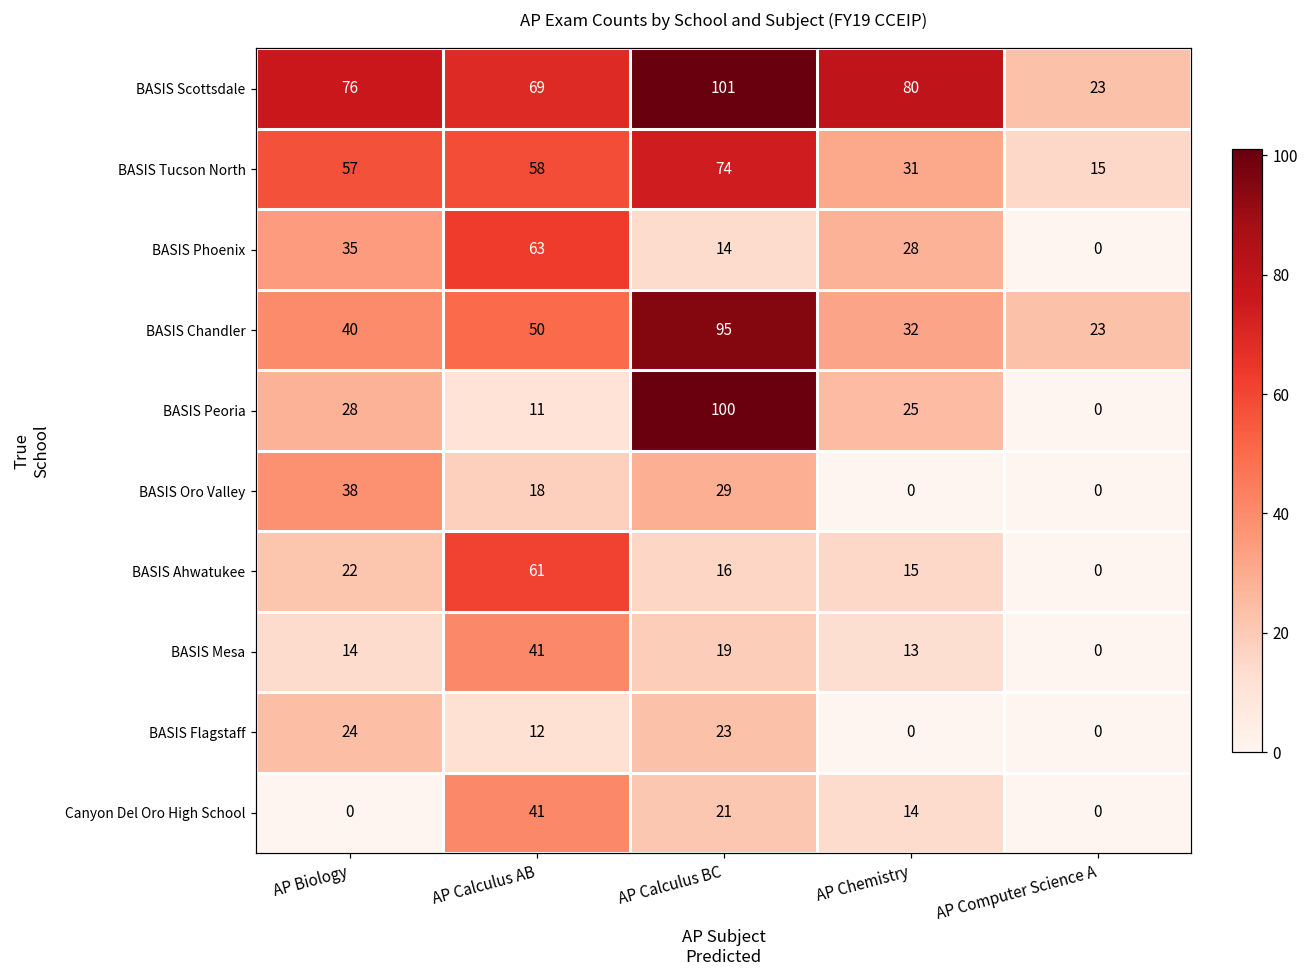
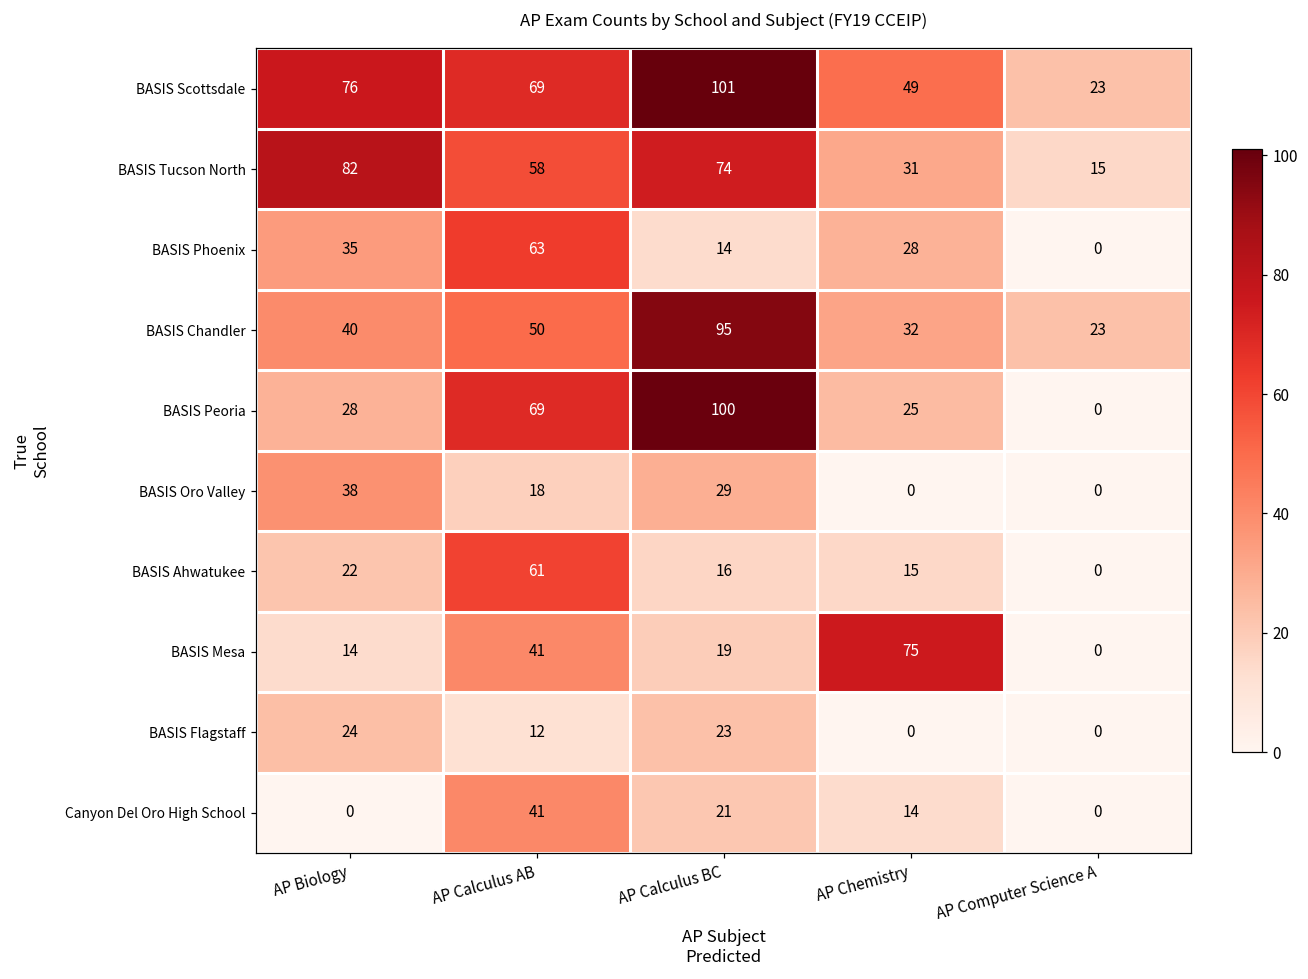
  {
    "BASIS Scottsdale": {
      "AP Biology": 76,
      "AP Calculus AB": 69,
      "AP Calculus BC": 101,
-     "AP Chemistry": 80,
+     "AP Chemistry": 49,
      "AP Computer Science A": 23
    },
    "BASIS Tucson North": {
-     "AP Biology": 57,
+     "AP Biology": 82,
      "AP Calculus AB": 58,
      "AP Calculus BC": 74,
      "AP Chemistry": 31,
      "AP Computer Science A": 15
    },
    "BASIS Phoenix": {
      "AP Biology": 35,
      "AP Calculus AB": 63,
      "AP Calculus BC": 14,
      "AP Chemistry": 28,
      "AP Computer Science A": 0
    },
    "BASIS Chandler": {
      "AP Biology": 40,
      "AP Calculus AB": 50,
      "AP Calculus BC": 95,
      "AP Chemistry": 32,
      "AP Computer Science A": 23
    },
    "BASIS Peoria": {
      "AP Biology": 28,
-     "AP Calculus AB": 11,
+     "AP Calculus AB": 69,
      "AP Calculus BC": 100,
      "AP Chemistry": 25,
      "AP Computer Science A": 0
    },
    "BASIS Oro Valley": {
      "AP Biology": 38,
      "AP Calculus AB": 18,
      "AP Calculus BC": 29,
      "AP Chemistry": 0,
      "AP Computer Science A": 0
    },
    "BASIS Ahwatukee": {
      "AP Biology": 22,
      "AP Calculus AB": 61,
      "AP Calculus BC": 16,
      "AP Chemistry": 15,
      "AP Computer Science A": 0
    },
    "BASIS Mesa": {
      "AP Biology": 14,
      "AP Calculus AB": 41,
      "AP Calculus BC": 19,
-     "AP Chemistry": 13,
+     "AP Chemistry": 75,
      "AP Computer Science A": 0
    },
    "BASIS Flagstaff": {
      "AP Biology": 24,
      "AP Calculus AB": 12,
      "AP Calculus BC": 23,
      "AP Chemistry": 0,
      "AP Computer Science A": 0
    },
    "Canyon Del Oro High School": {
      "AP Biology": 0,
      "AP Calculus AB": 41,
      "AP Calculus BC": 21,
      "AP Chemistry": 14,
      "AP Computer Science A": 0
    }
  }
